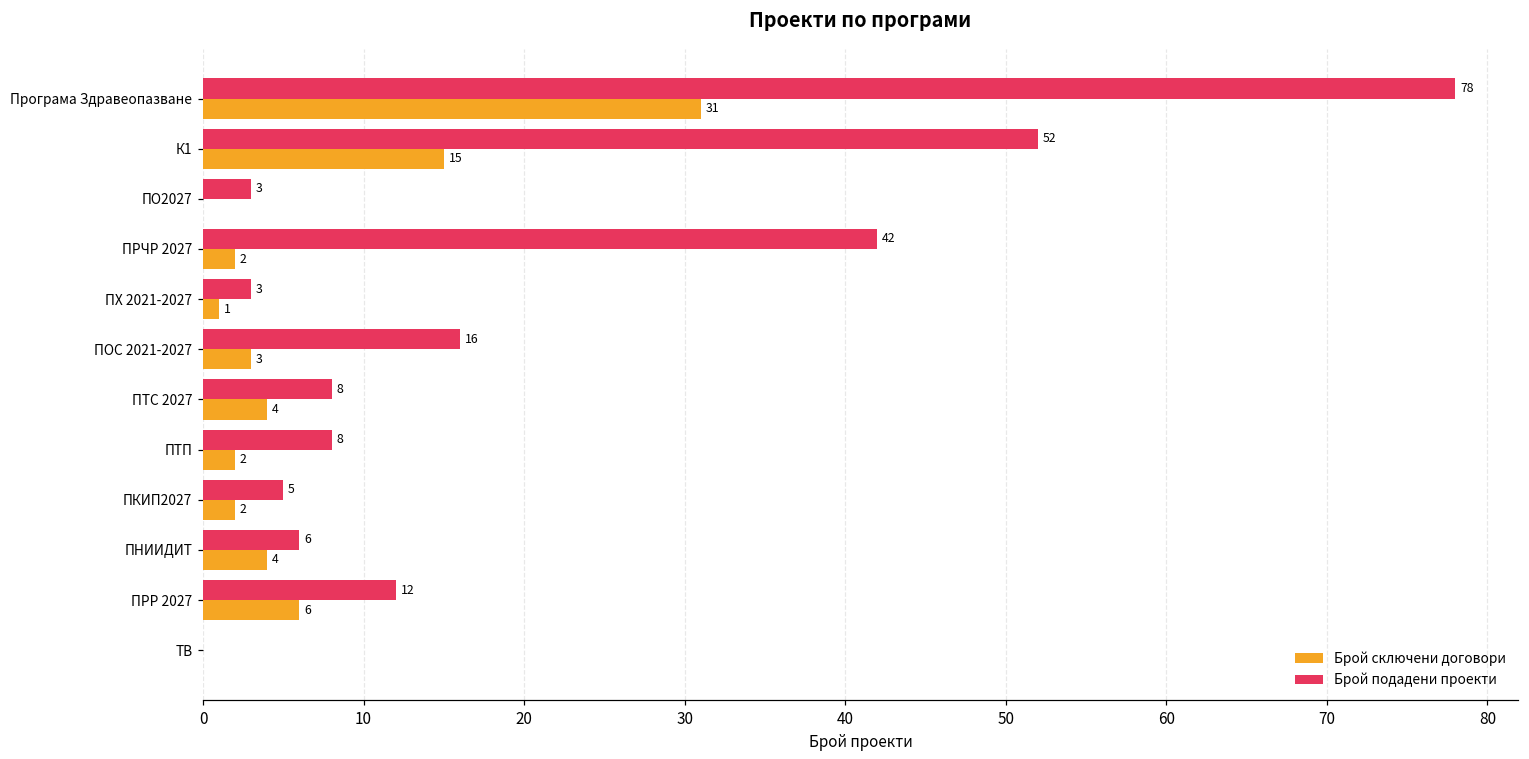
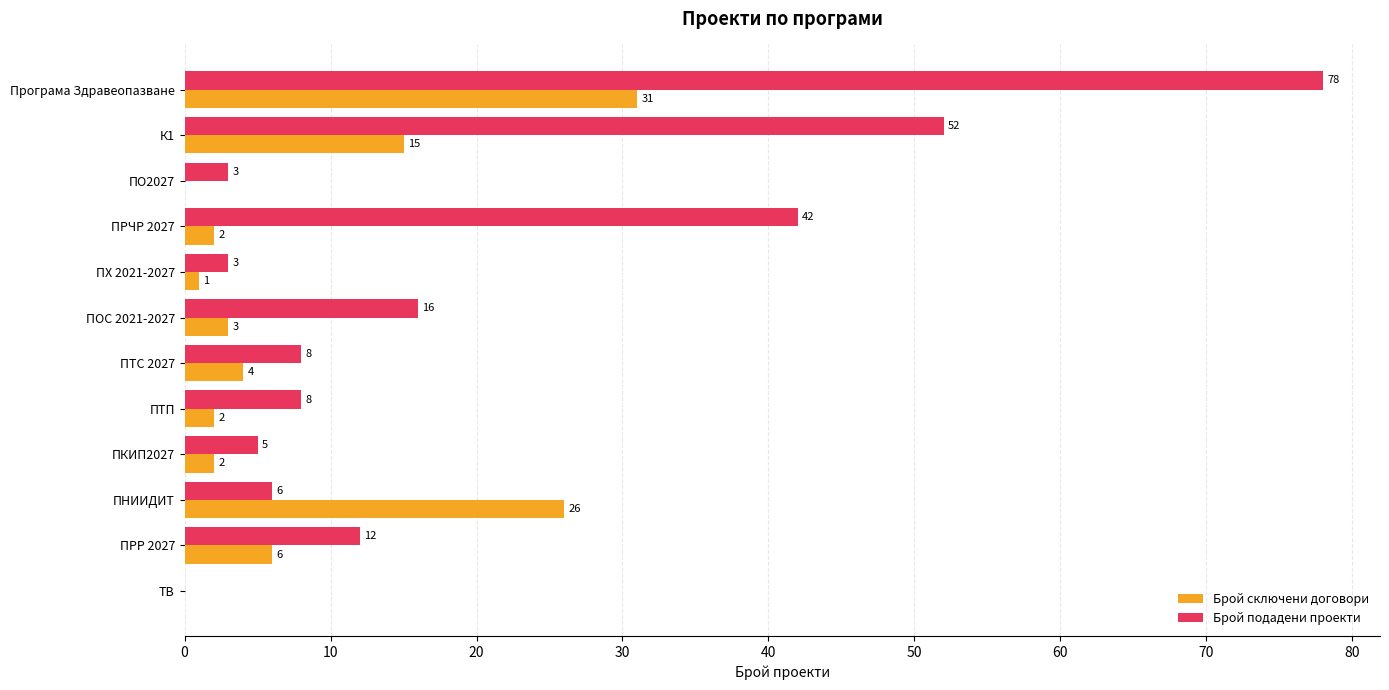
  {
    "Брой сключени договори": {
      "Програма Здравеопазване": 31,
      "К1": 15,
      "ПРЧР 2027": 2,
      "ПХ 2021-2027": 1,
      "ПОС 2021-2027": 3,
      "ПТС 2027": 4,
      "ПТП": 2,
      "ПКИП2027": 2,
-     "ПНИИДИТ": 4,
+     "ПНИИДИТ": 26,
      "ПРР 2027": 6
    },
    "Брой подадени проекти": {
      "Програма Здравеопазване": 78,
      "К1": 52,
      "ПО2027": 3,
      "ПРЧР 2027": 42,
      "ПХ 2021-2027": 3,
      "ПОС 2021-2027": 16,
      "ПТС 2027": 8,
      "ПТП": 8,
      "ПКИП2027": 5,
      "ПНИИДИТ": 6,
      "ПРР 2027": 12
    }
  }
